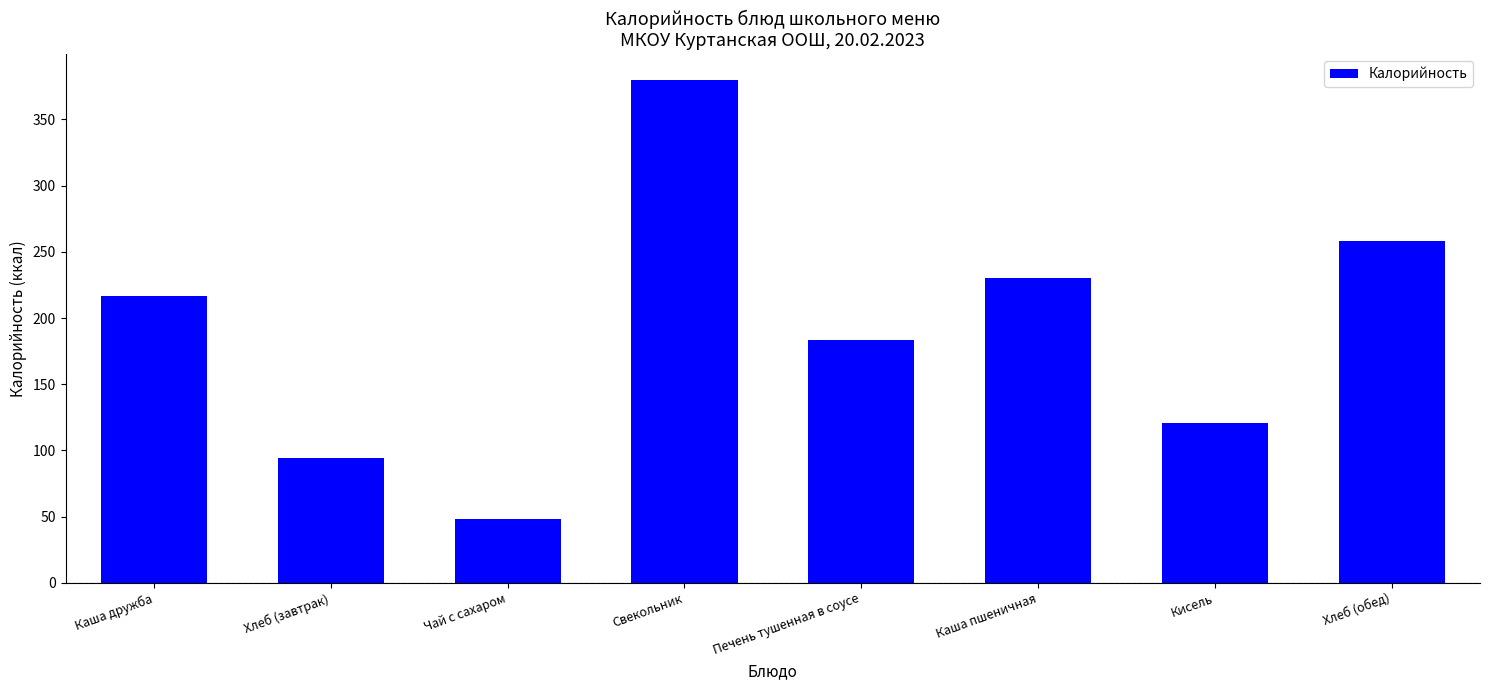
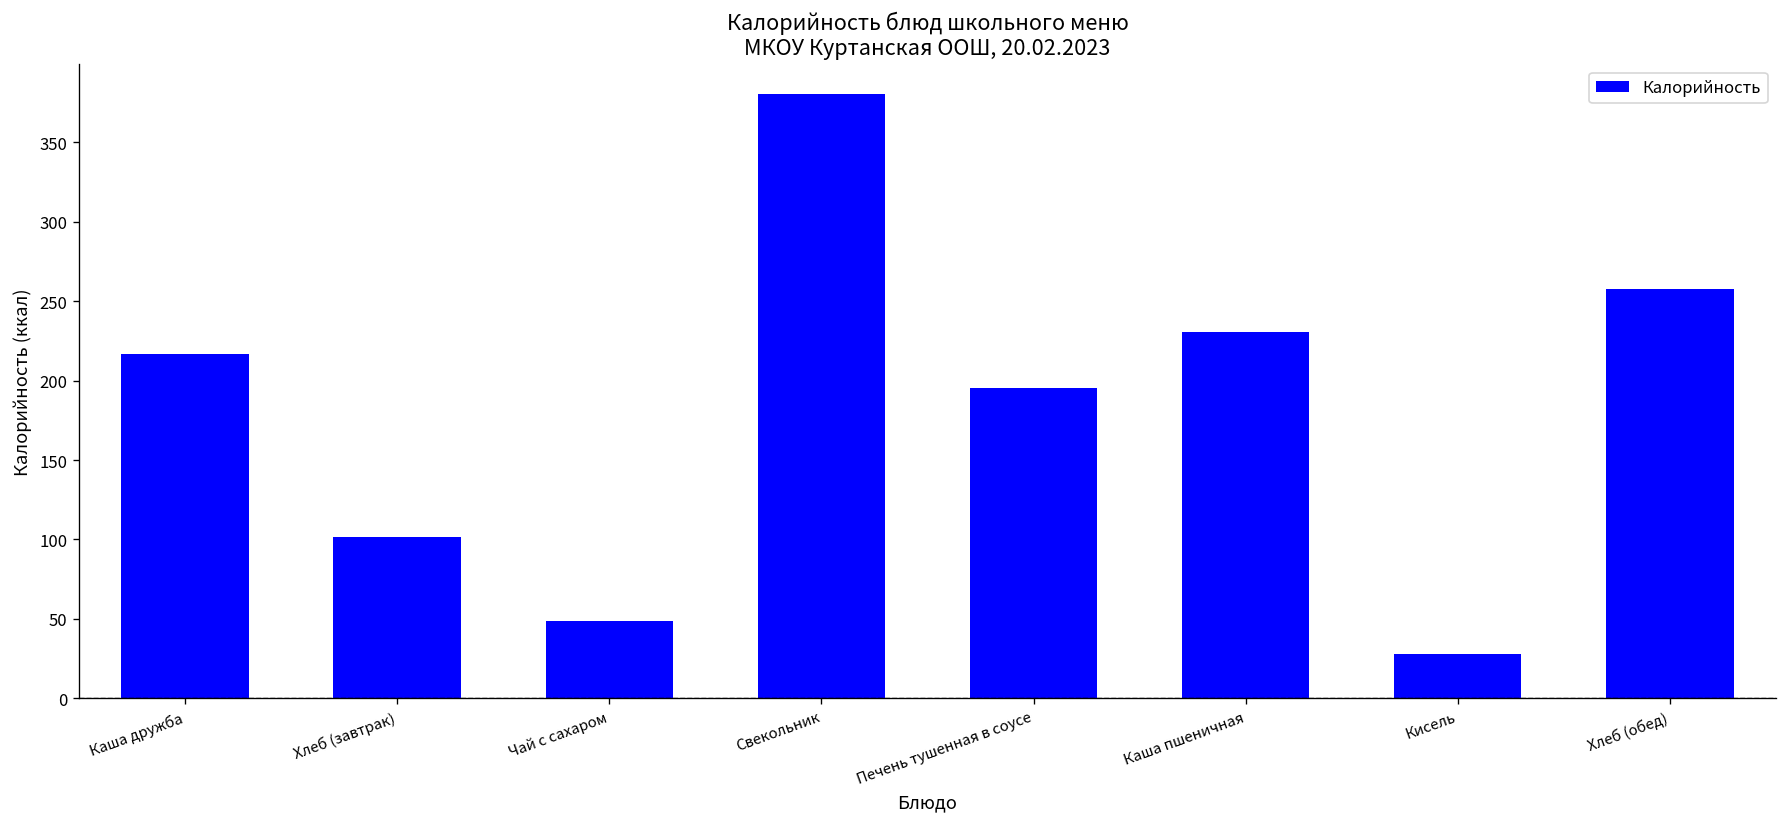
  {
    "Каша дружба": 217,
-   "Хлеб (завтрак)": 94,
+   "Хлеб (завтрак)": 101,
    "Чай с сахаром": 48,
    "Свекольник": 380,
-   "Печень тушенная в соусе": 184,
+   "Печень тушенная в соусе": 196,
    "Каша пшеничная": 230,
-   "Кисель": 121,
+   "Кисель": 28,
    "Хлеб (обед)": 258
  }
